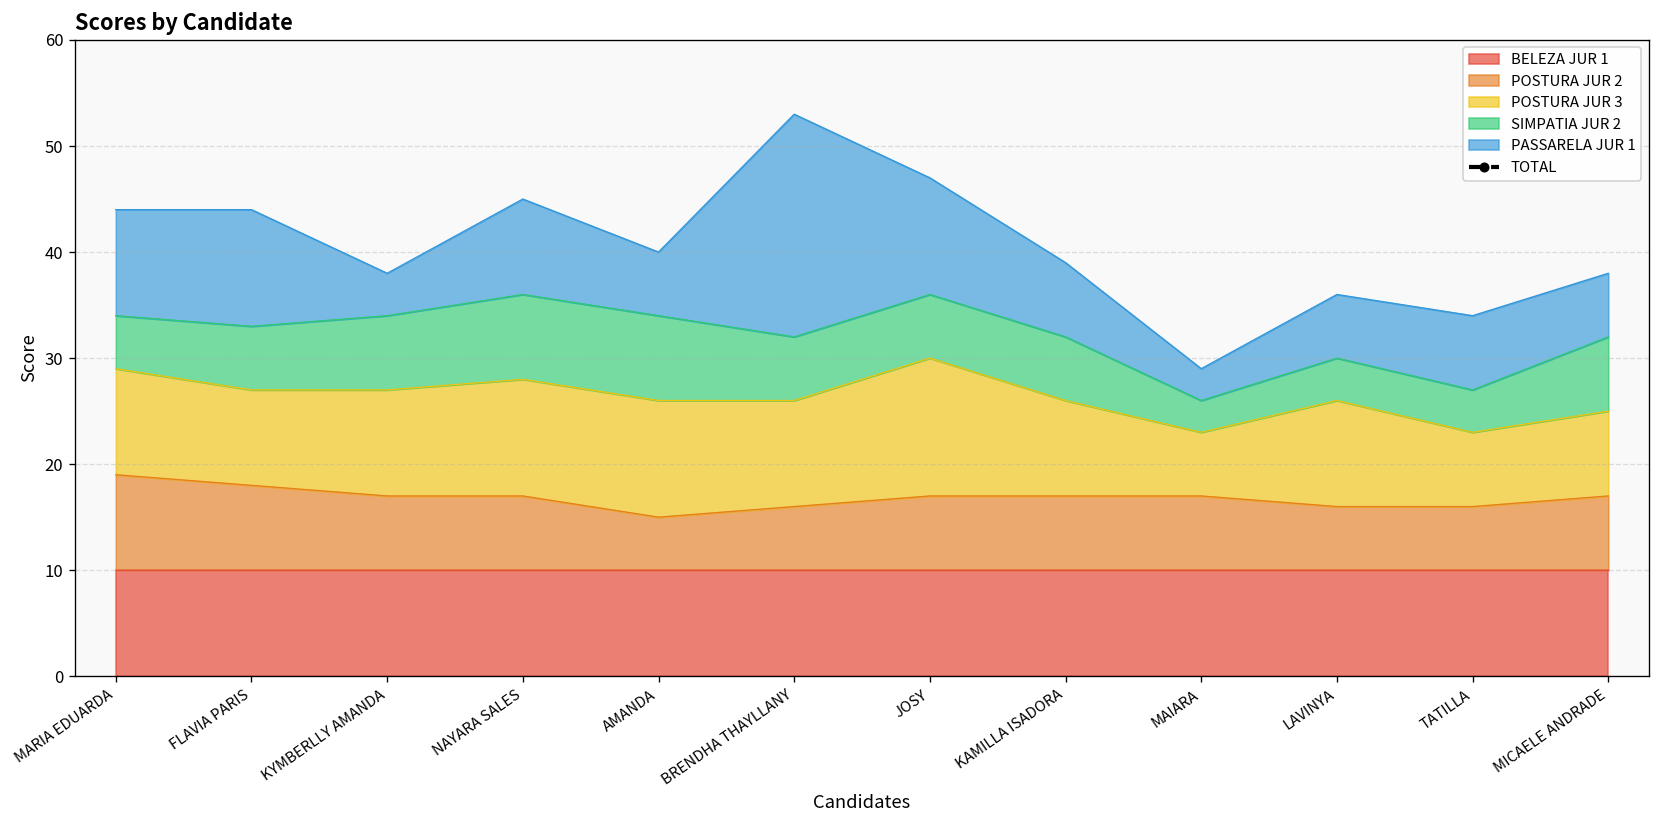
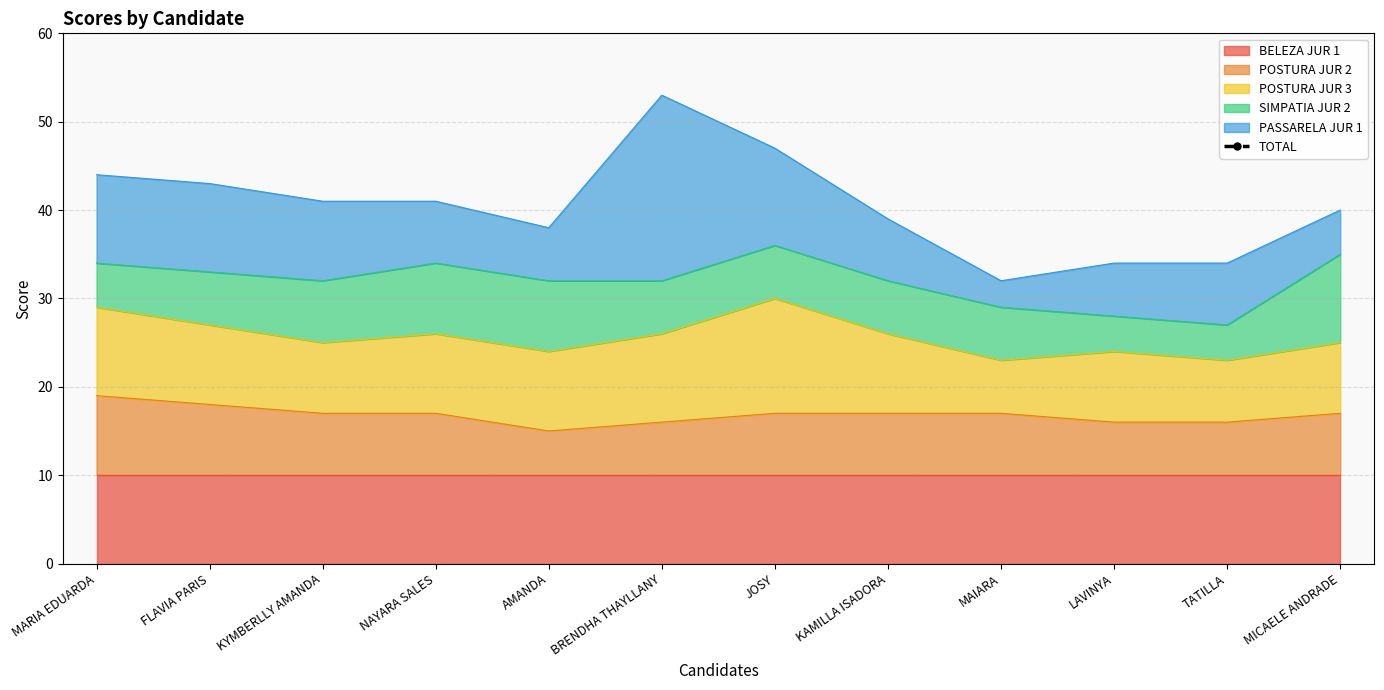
  {
    "POSTURA JUR 3": {
      "MARIA EDUARDA": 10,
      "FLAVIA PARIS": 9,
-     "KYMBERLLY AMANDA": 10,
-     "NAYARA SALES": 11,
-     "AMANDA": 11,
+     "KYMBERLLY AMANDA": 8,
+     "NAYARA SALES": 9,
+     "AMANDA": 9,
      "BRENDHA THAYLLANY": 10,
      "JOSY": 13,
      "KAMILLA ISADORA": 9,
      "MAIARA": 6,
-     "LAVINYA": 10,
+     "LAVINYA": 8,
      "TATILLA": 7,
      "MICAELE ANDRADE": 8
    },
    "SIMPATIA JUR 2": {
      "MARIA EDUARDA": 5,
      "FLAVIA PARIS": 6,
      "KYMBERLLY AMANDA": 7,
      "NAYARA SALES": 8,
      "AMANDA": 8,
      "BRENDHA THAYLLANY": 6,
      "JOSY": 6,
      "KAMILLA ISADORA": 6,
-     "MAIARA": 3,
+     "MAIARA": 6,
      "LAVINYA": 4,
      "TATILLA": 4,
-     "MICAELE ANDRADE": 7
+     "MICAELE ANDRADE": 10
    },
    "PASSARELA JUR 1": {
      "MARIA EDUARDA": 10,
-     "FLAVIA PARIS": 11,
-     "KYMBERLLY AMANDA": 4,
-     "NAYARA SALES": 9,
+     "FLAVIA PARIS": 10,
+     "KYMBERLLY AMANDA": 9,
+     "NAYARA SALES": 7,
      "AMANDA": 6,
      "BRENDHA THAYLLANY": 21,
      "JOSY": 11,
      "KAMILLA ISADORA": 7,
      "MAIARA": 3,
      "LAVINYA": 6,
      "TATILLA": 7,
-     "MICAELE ANDRADE": 6
+     "MICAELE ANDRADE": 5
    }
  }
